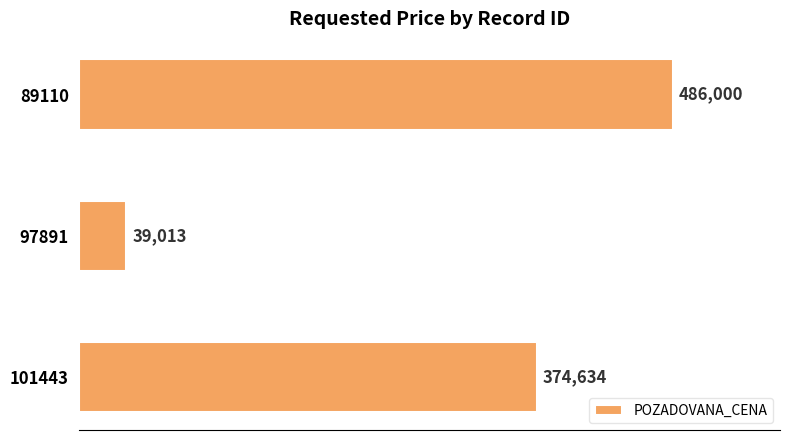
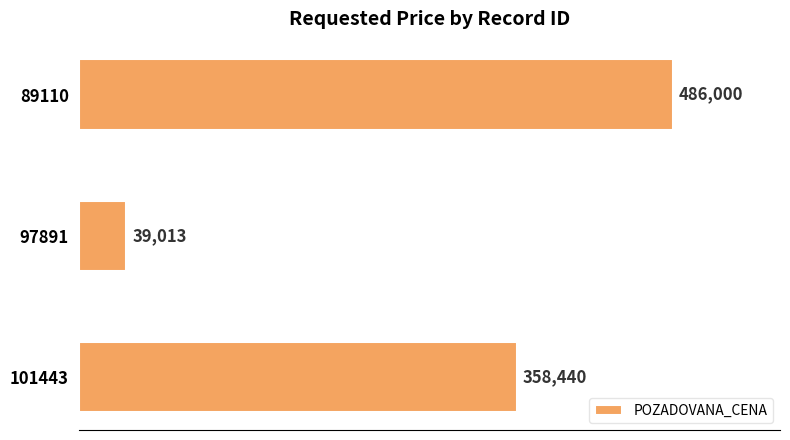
  {
    "89110": "486,000",
    "97891": "39,013",
-   "101443": "374,634"
+   "101443": "358,440"
  }
